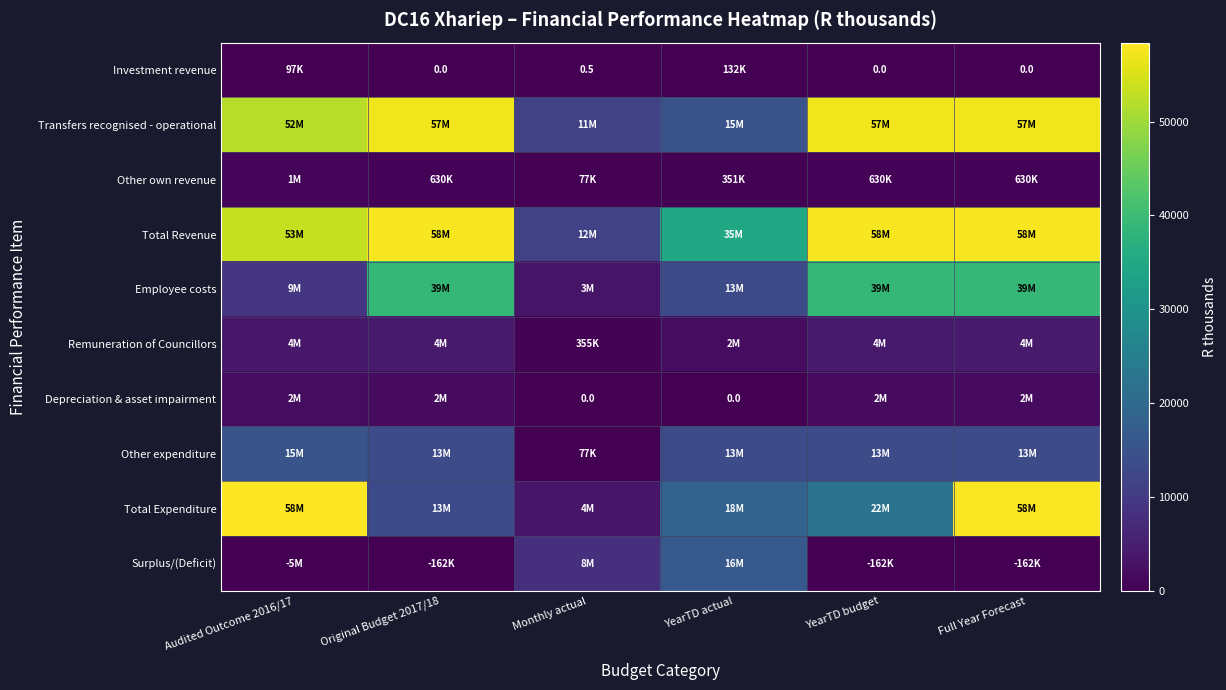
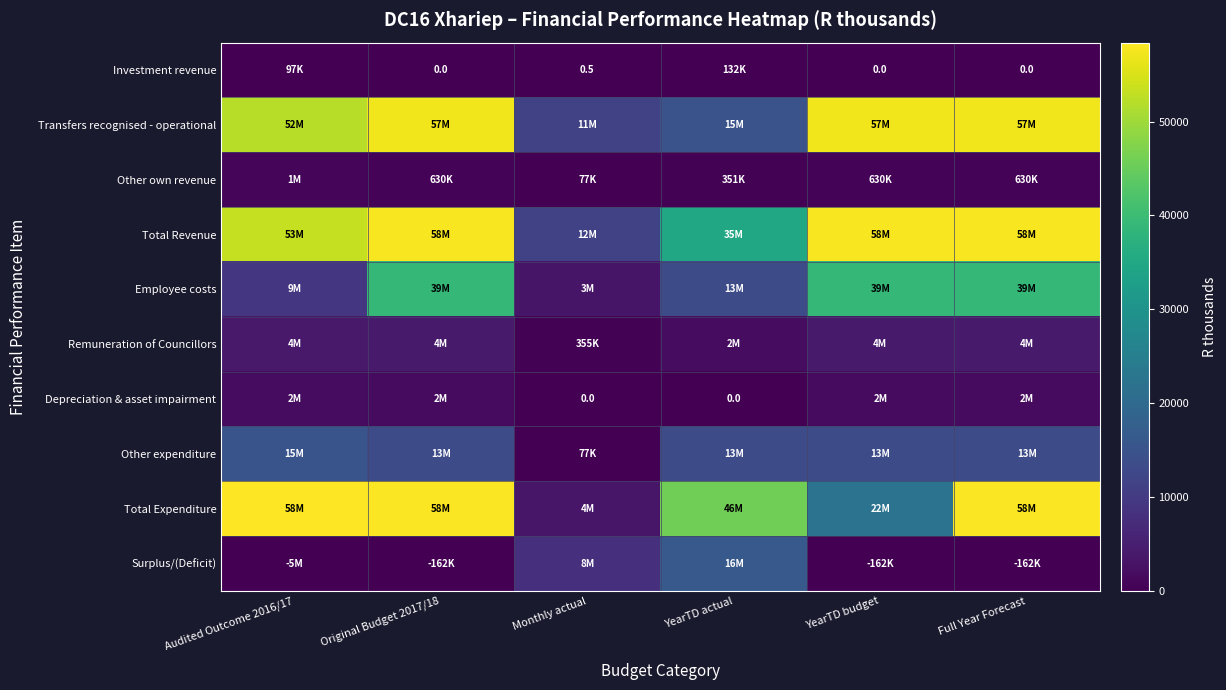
  {
    "Investment revenue": {
      "Audited Outcome 2016/17": "97K",
      "Original Budget 2017/18": "0.0",
      "Monthly actual": "0.5",
      "YearTD actual": "132K",
      "YearTD budget": "0.0",
      "Full Year Forecast": "0.0"
    },
    "Transfers recognised - operational": {
      "Audited Outcome 2016/17": "52M",
      "Original Budget 2017/18": "57M",
      "Monthly actual": "11M",
      "YearTD actual": "15M",
      "YearTD budget": "57M",
      "Full Year Forecast": "57M"
    },
    "Other own revenue": {
      "Audited Outcome 2016/17": "1M",
      "Original Budget 2017/18": "630K",
      "Monthly actual": "77K",
      "YearTD actual": "351K",
      "YearTD budget": "630K",
      "Full Year Forecast": "630K"
    },
    "Total Revenue": {
      "Audited Outcome 2016/17": "53M",
      "Original Budget 2017/18": "58M",
      "Monthly actual": "12M",
      "YearTD actual": "35M",
      "YearTD budget": "58M",
      "Full Year Forecast": "58M"
    },
    "Employee costs": {
      "Audited Outcome 2016/17": "9M",
      "Original Budget 2017/18": "39M",
      "Monthly actual": "3M",
      "YearTD actual": "13M",
      "YearTD budget": "39M",
      "Full Year Forecast": "39M"
    },
    "Remuneration of Councillors": {
      "Audited Outcome 2016/17": "4M",
      "Original Budget 2017/18": "4M",
      "Monthly actual": "355K",
      "YearTD actual": "2M",
      "YearTD budget": "4M",
      "Full Year Forecast": "4M"
    },
    "Depreciation & asset impairment": {
      "Audited Outcome 2016/17": "2M",
      "Original Budget 2017/18": "2M",
      "Monthly actual": "0.0",
      "YearTD actual": "0.0",
      "YearTD budget": "2M",
      "Full Year Forecast": "2M"
    },
    "Other expenditure": {
      "Audited Outcome 2016/17": "15M",
      "Original Budget 2017/18": "13M",
      "Monthly actual": "77K",
      "YearTD actual": "13M",
      "YearTD budget": "13M",
      "Full Year Forecast": "13M"
    },
    "Total Expenditure": {
      "Audited Outcome 2016/17": "58M",
-     "Original Budget 2017/18": "13M",
+     "Original Budget 2017/18": "58M",
      "Monthly actual": "4M",
-     "YearTD actual": "18M",
+     "YearTD actual": "46M",
      "YearTD budget": "22M",
      "Full Year Forecast": "58M"
    },
    "Surplus/(Deficit)": {
      "Audited Outcome 2016/17": "-5M",
      "Original Budget 2017/18": "-162K",
      "Monthly actual": "8M",
      "YearTD actual": "16M",
      "YearTD budget": "-162K",
      "Full Year Forecast": "-162K"
    }
  }
